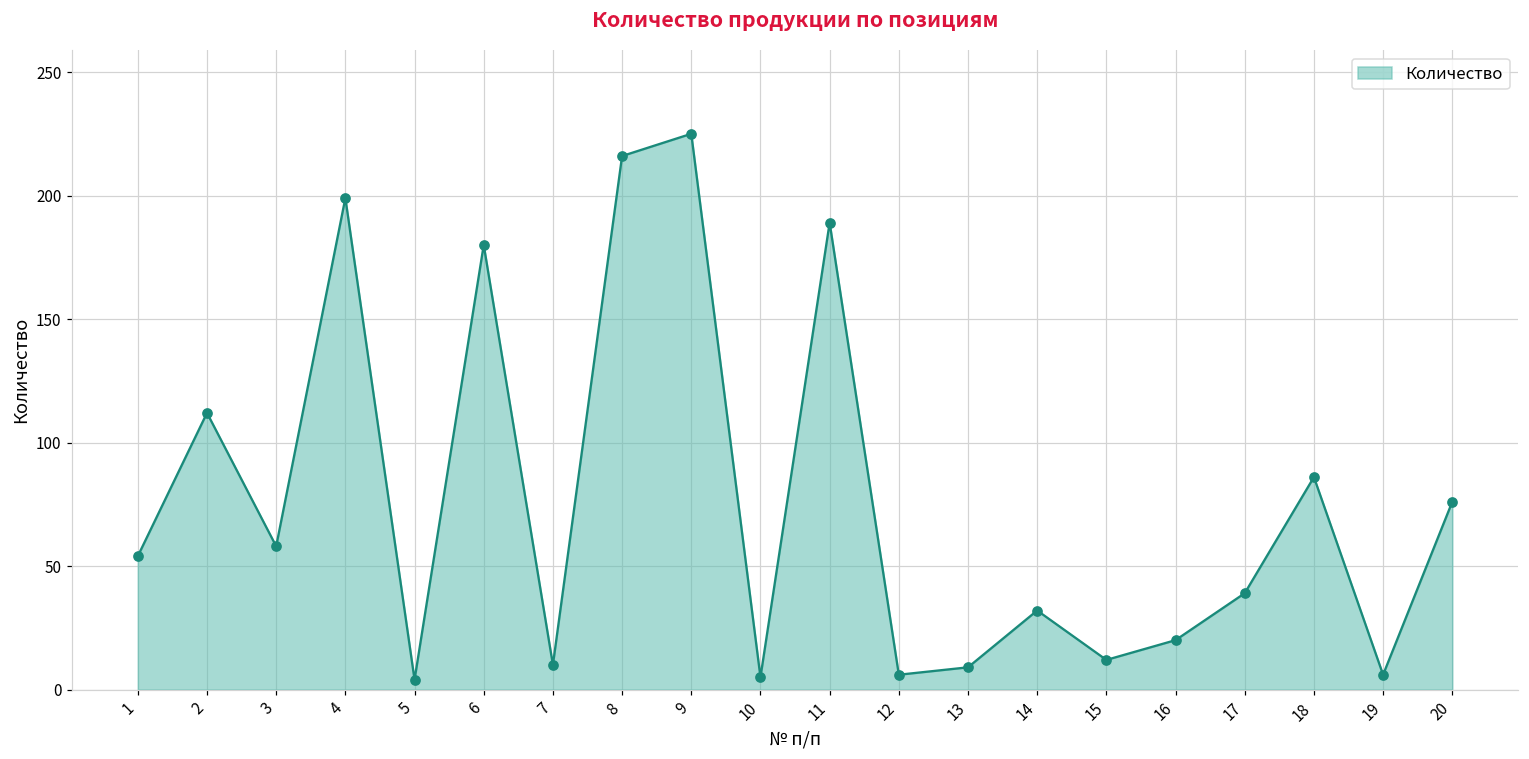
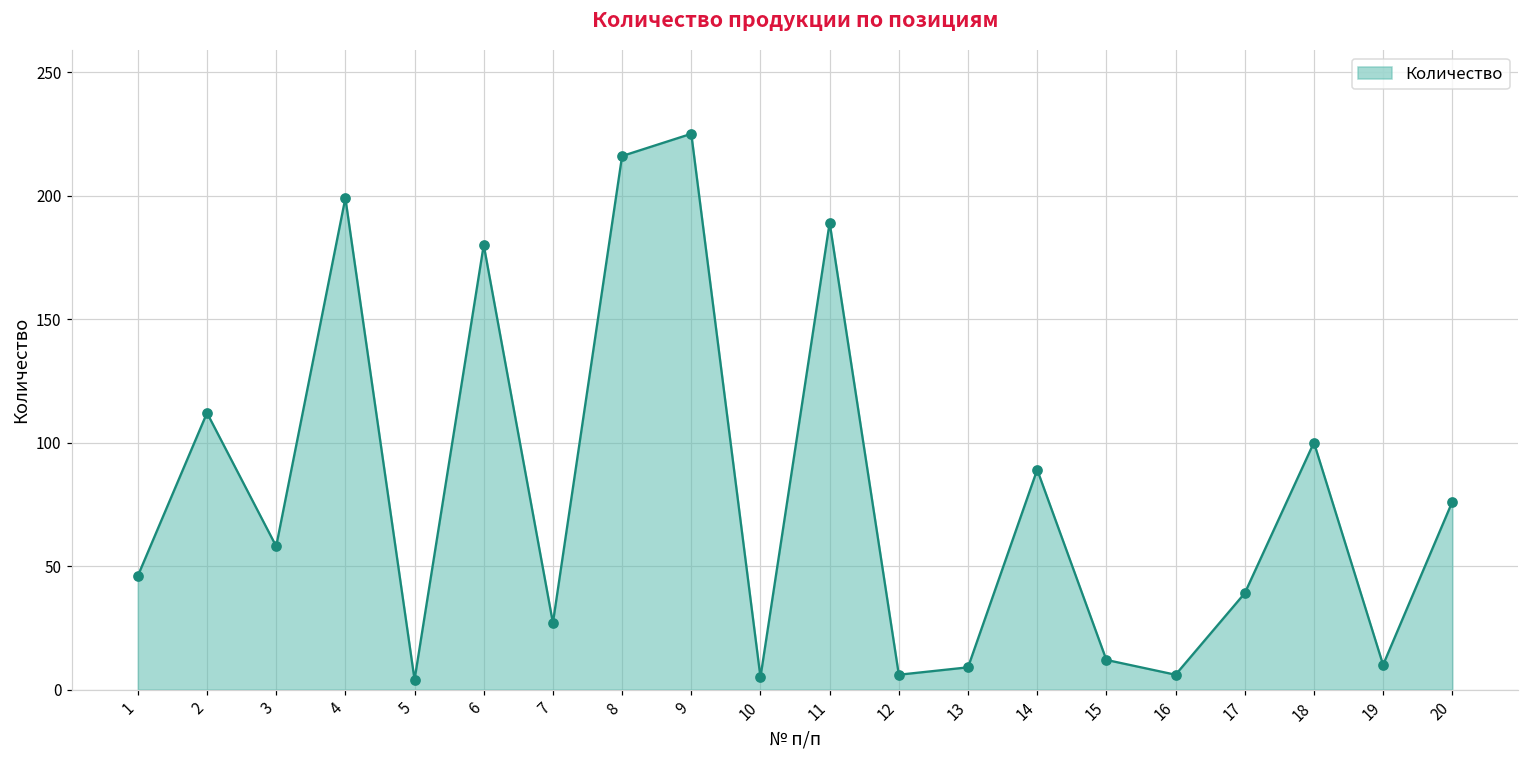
  {
-   "1": 54,
+   "1": 46,
    "2": 112,
    "3": 58,
    "4": 199,
    "5": 4,
    "6": 180,
-   "7": 10,
+   "7": 27,
    "8": 216,
    "9": 225,
    "10": 5,
    "11": 189,
    "12": 6,
    "13": 9,
-   "14": 32,
+   "14": 89,
    "15": 12,
-   "16": 20,
+   "16": 6,
    "17": 39,
-   "18": 86,
-   "19": 6,
+   "18": 100,
+   "19": 10,
    "20": 76
  }
